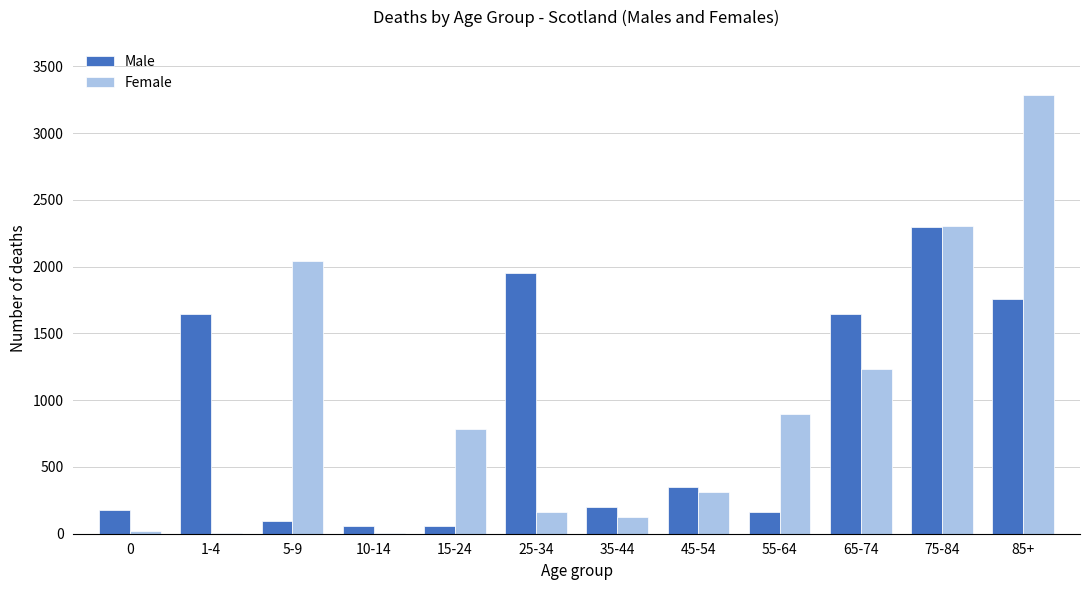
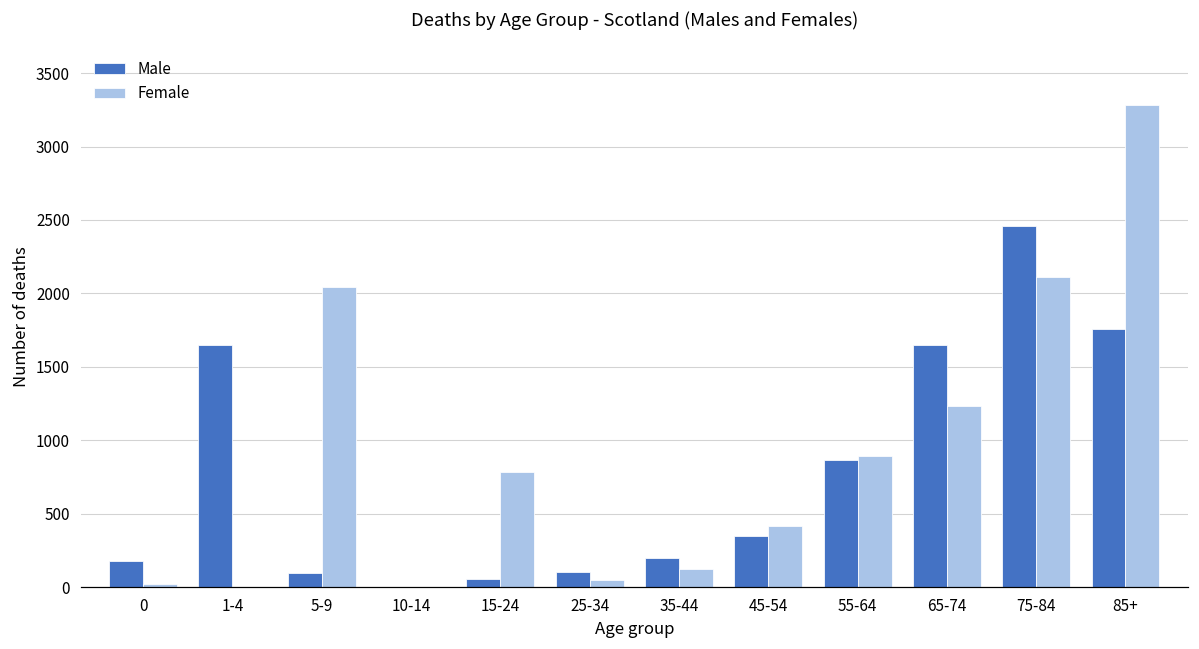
  {
    "Male": {
      "0": 180,
      "1-4": 1650,
      "5-9": 100,
-     "10-14": 60,
+     "10-14": 0,
      "15-24": 60,
-     "25-34": 1950,
+     "25-34": 100,
      "35-44": 200,
      "45-54": 350,
-     "55-64": 160,
+     "55-64": 860,
      "65-74": 1650,
-     "75-84": 2300,
+     "75-84": 2460,
      "85+": 1760
    },
    "Female": {
      "0": 20,
      "5-9": 2050,
      "15-24": 780,
-     "25-34": 160,
+     "25-34": 50,
      "35-44": 130,
-     "45-54": 310,
+     "45-54": 410,
      "55-64": 900,
      "65-74": 1230,
-     "75-84": 2300,
+     "75-84": 2110,
      "85+": 3280
    }
  }
